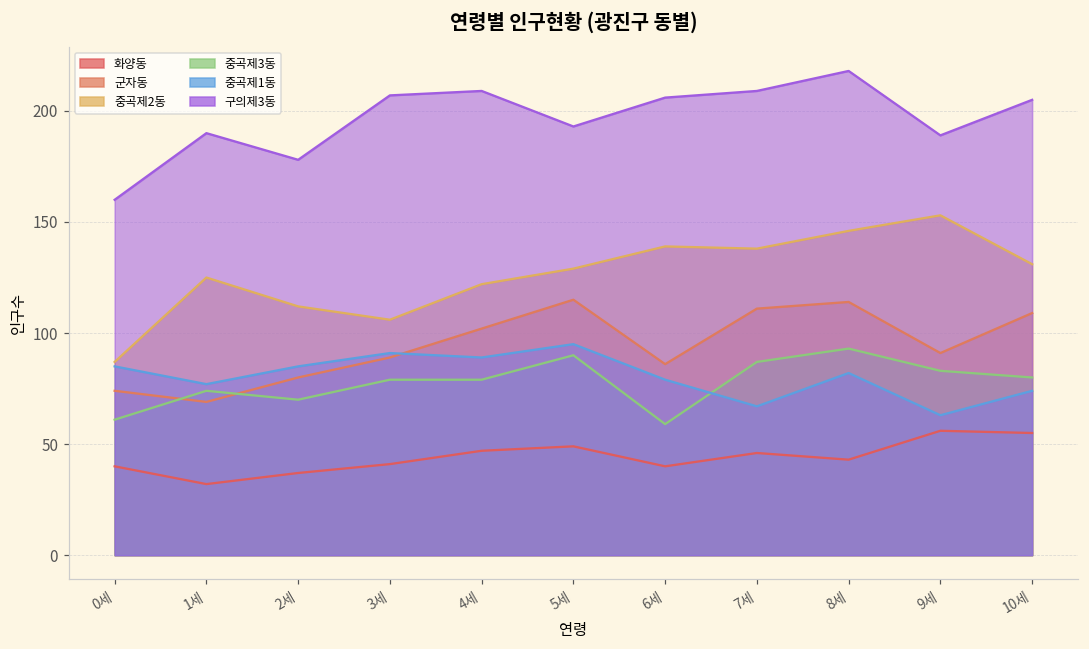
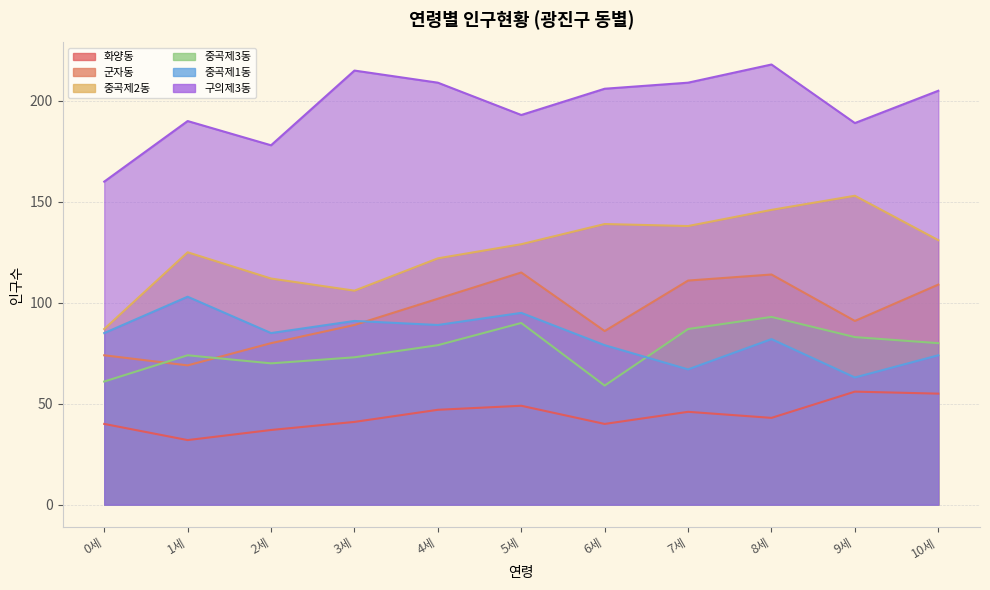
  {
    "중곡제3동": {
      "0세": 61,
      "1세": 74,
      "2세": 70,
-     "3세": 79,
+     "3세": 73,
      "4세": 79,
      "5세": 90,
      "6세": 59,
      "7세": 87,
      "8세": 93,
      "9세": 83,
      "10세": 80
    },
    "중곡제1동": {
      "0세": 85,
-     "1세": 77,
+     "1세": 103,
      "2세": 85,
      "3세": 91,
      "4세": 89,
      "5세": 95,
      "6세": 79,
      "7세": 67,
      "8세": 82,
      "9세": 63,
      "10세": 74
    },
    "구의제3동": {
      "0세": 160,
      "1세": 190,
      "2세": 178,
-     "3세": 207,
+     "3세": 215,
      "4세": 209,
      "5세": 193,
      "6세": 206,
      "7세": 209,
      "8세": 218,
      "9세": 189,
      "10세": 205
    }
  }
